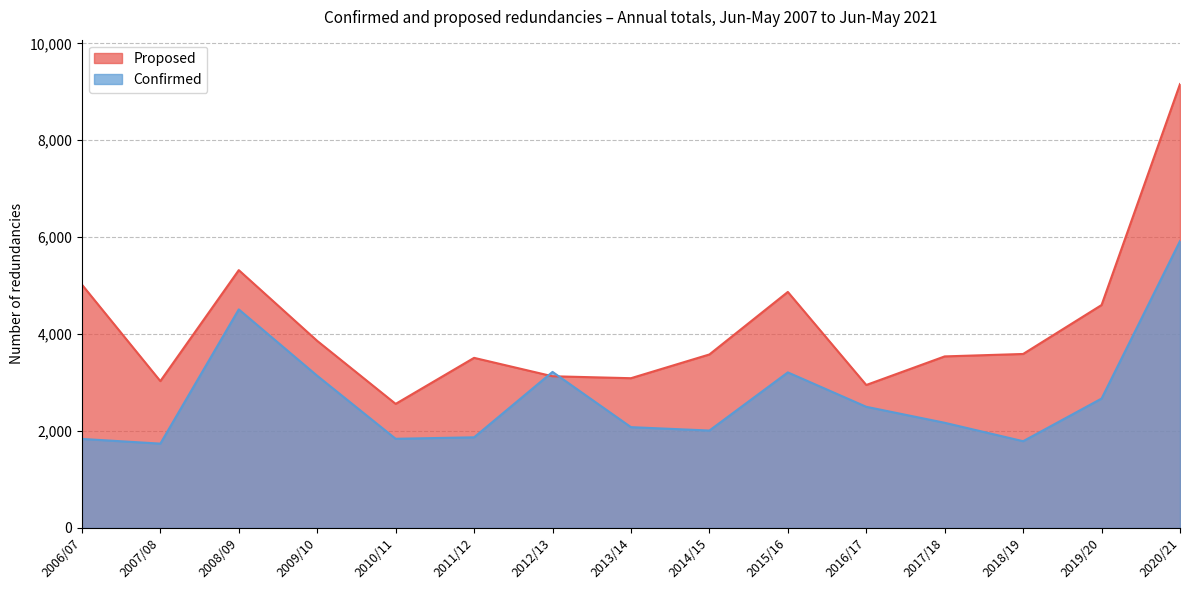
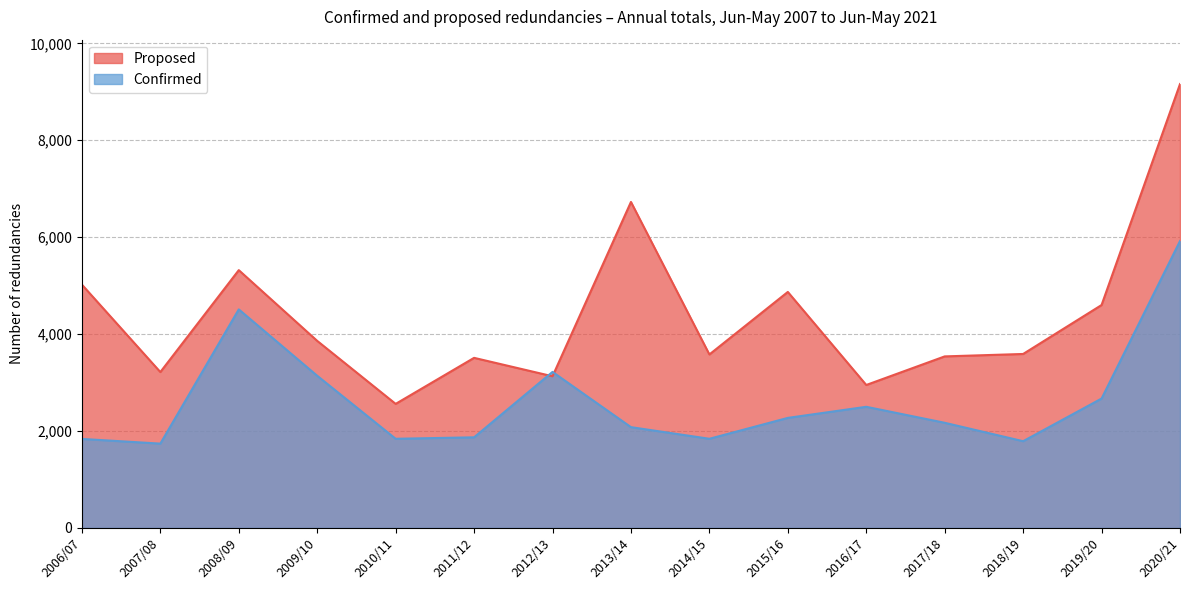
  {
    "Proposed": {
      "2006/07": "5,000",
-     "2007/08": "3,000",
+     "2007/08": "3,200",
      "2008/09": "5,300",
      "2009/10": "3,900",
      "2010/11": "2,600",
      "2011/12": "3,500",
      "2012/13": "3,100",
-     "2013/14": "3,100",
+     "2013/14": "6,700",
      "2014/15": "3,600",
      "2015/16": "4,900",
      "2016/17": "3,000",
      "2017/18": "3,500",
      "2018/19": "3,600",
      "2019/20": "4,600",
      "2020/21": "9,200"
    },
    "Confirmed": {
      "2006/07": "1,800",
      "2007/08": "1,700",
      "2008/09": "4,500",
      "2009/10": "3,100",
      "2010/11": "1,800",
      "2011/12": "1,900",
      "2012/13": "3,200",
      "2013/14": "2,100",
-     "2014/15": "2,000",
-     "2015/16": "3,200",
+     "2014/15": "1,800",
+     "2015/16": "2,300",
      "2016/17": "2,500",
      "2017/18": "2,200",
      "2018/19": "1,800",
      "2019/20": "2,700",
      "2020/21": "5,900"
    }
  }
